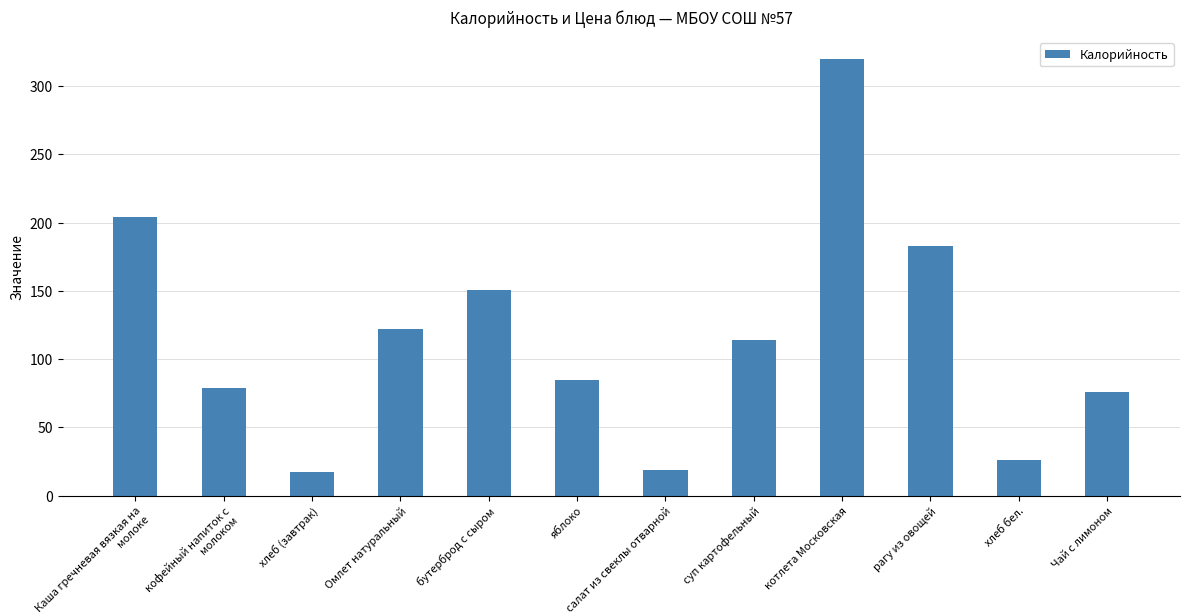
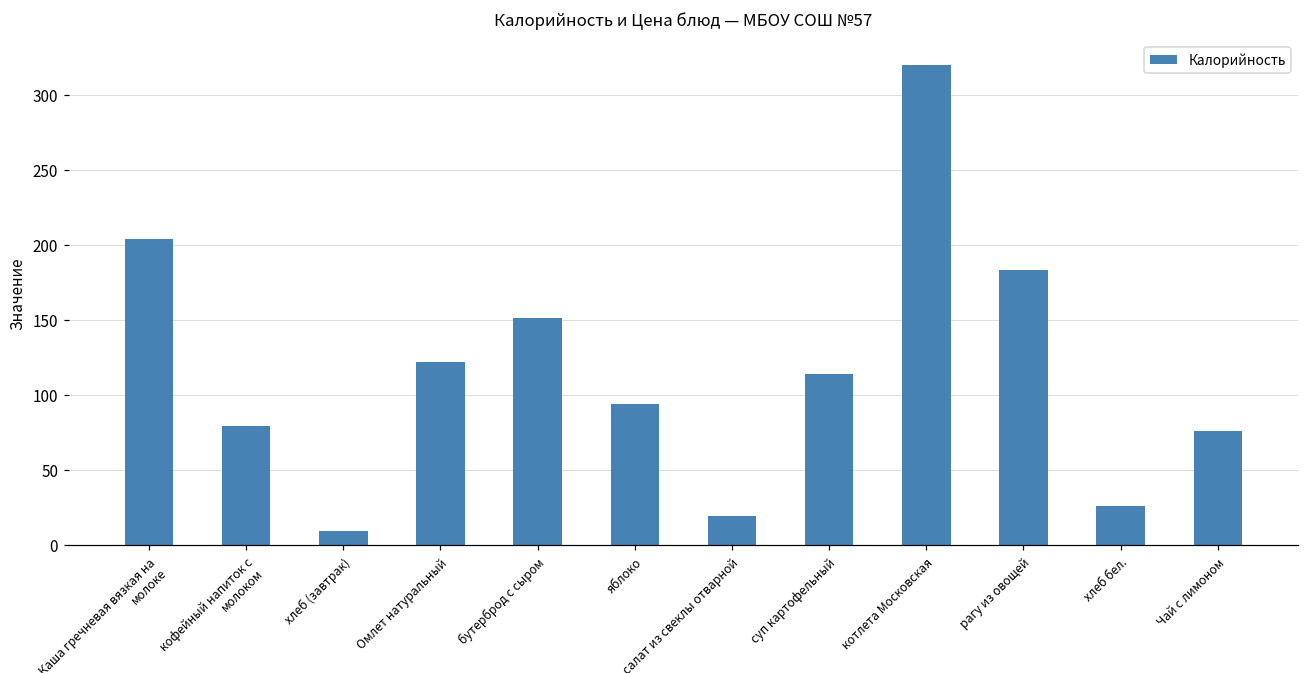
  {
    "Каша гречневая вязкая на молоке": 204,
    "кофейный напиток с молоком": 79,
-   "хлеб (завтрак)": 17,
+   "хлеб (завтрак)": 9,
    "Омлет натуральный": 122,
    "бутерброд с сыром": 151,
-   "яблоко": 85,
+   "яблоко": 94,
    "салат из свеклы отварной": 19,
    "суп картофельный": 114,
    "котлета Московская": 320,
    "рагу из овощей": 183,
    "хлеб бел.": 26,
    "Чай с лимоном": 76
  }
